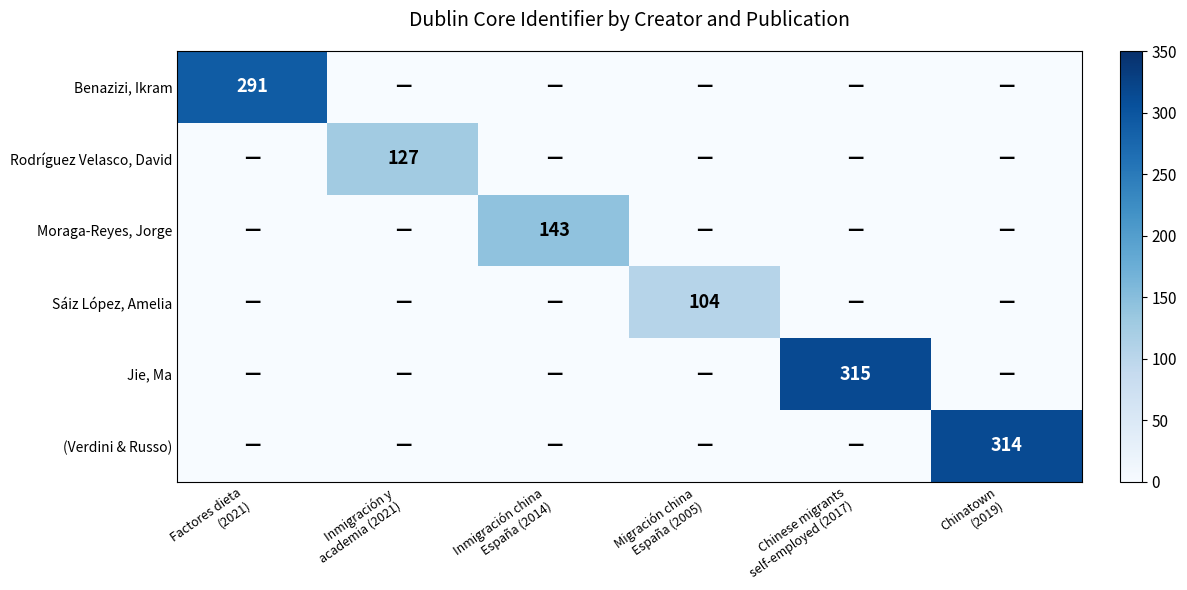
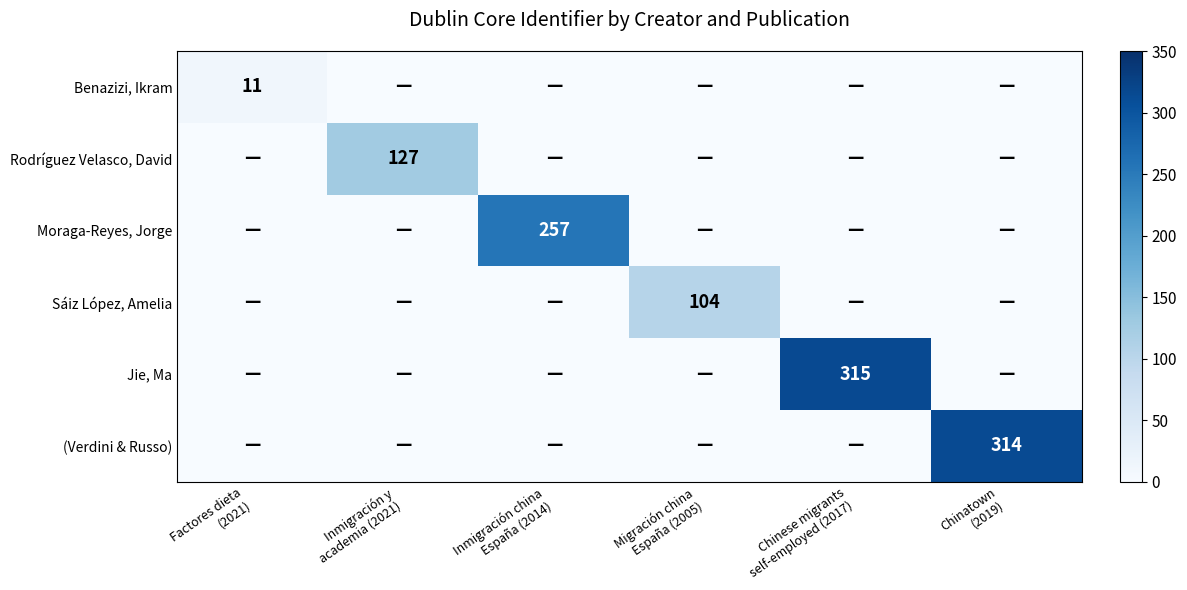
  {
    "Benazizi, Ikram": {
-     "Factores dieta (2021)": 291
+     "Factores dieta (2021)": 11
    },
    "Rodríguez Velasco, David": {
      "Inmigración y academia (2021)": 127
    },
    "Moraga-Reyes, Jorge": {
-     "Inmigración china España (2014)": 143
+     "Inmigración china España (2014)": 257
    },
    "Sáiz López, Amelia": {
      "Migración china España (2005)": 104
    },
    "Jie, Ma": {
      "Chinese migrants self-employed (2017)": 315
    },
    "(Verdini & Russo)": {
      "Chinatown (2019)": 314
    }
  }
